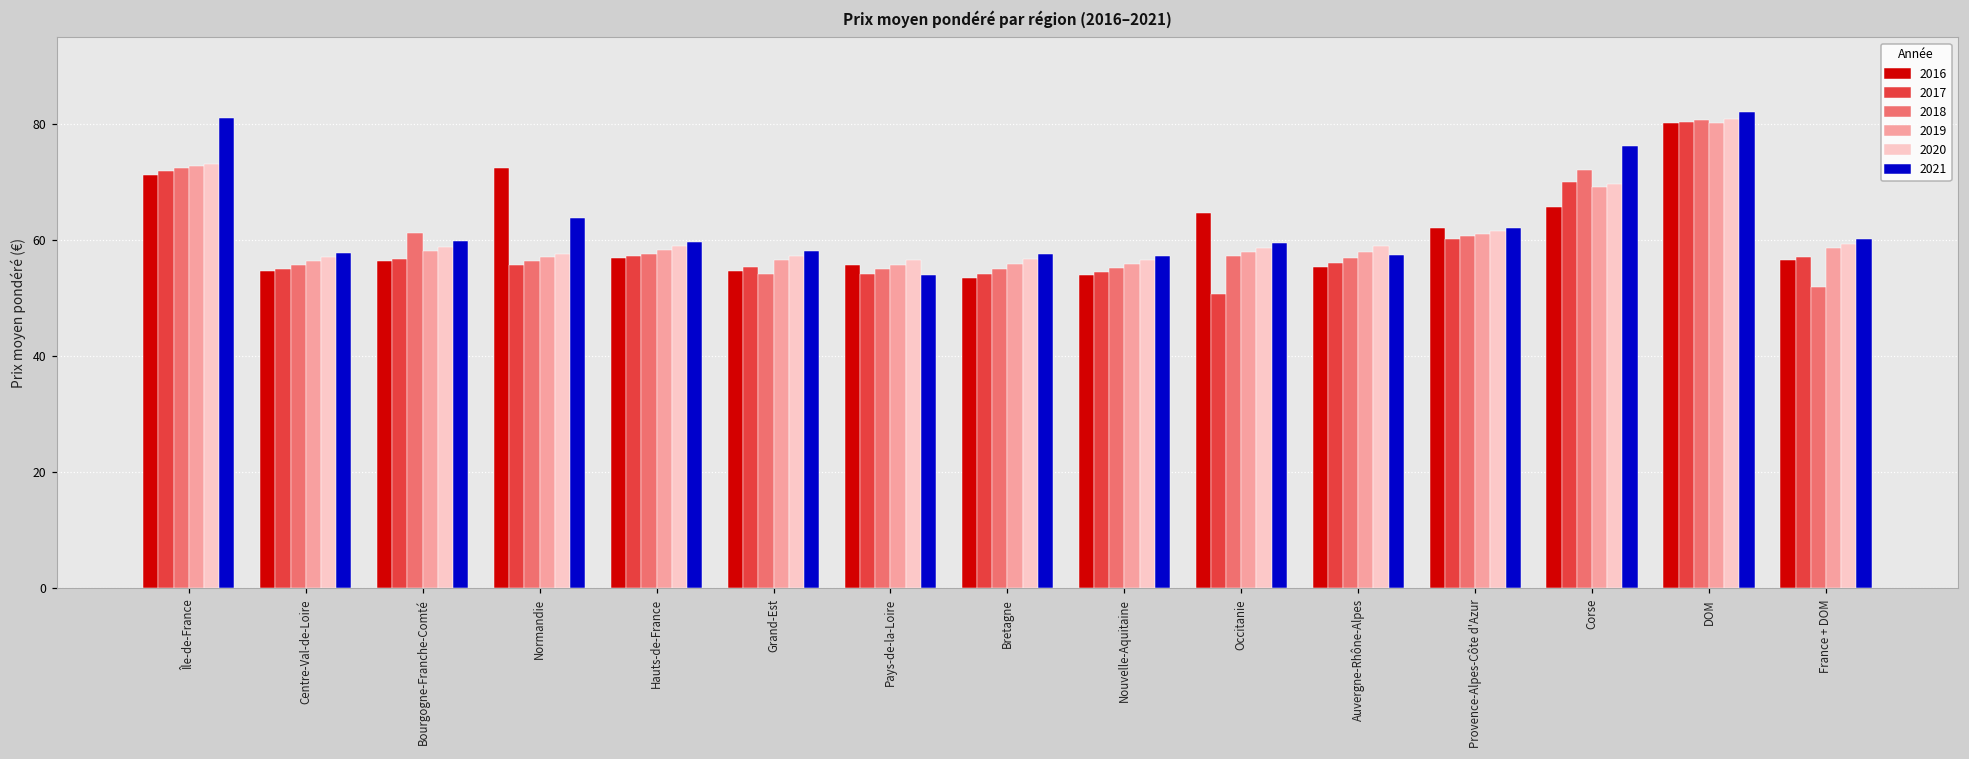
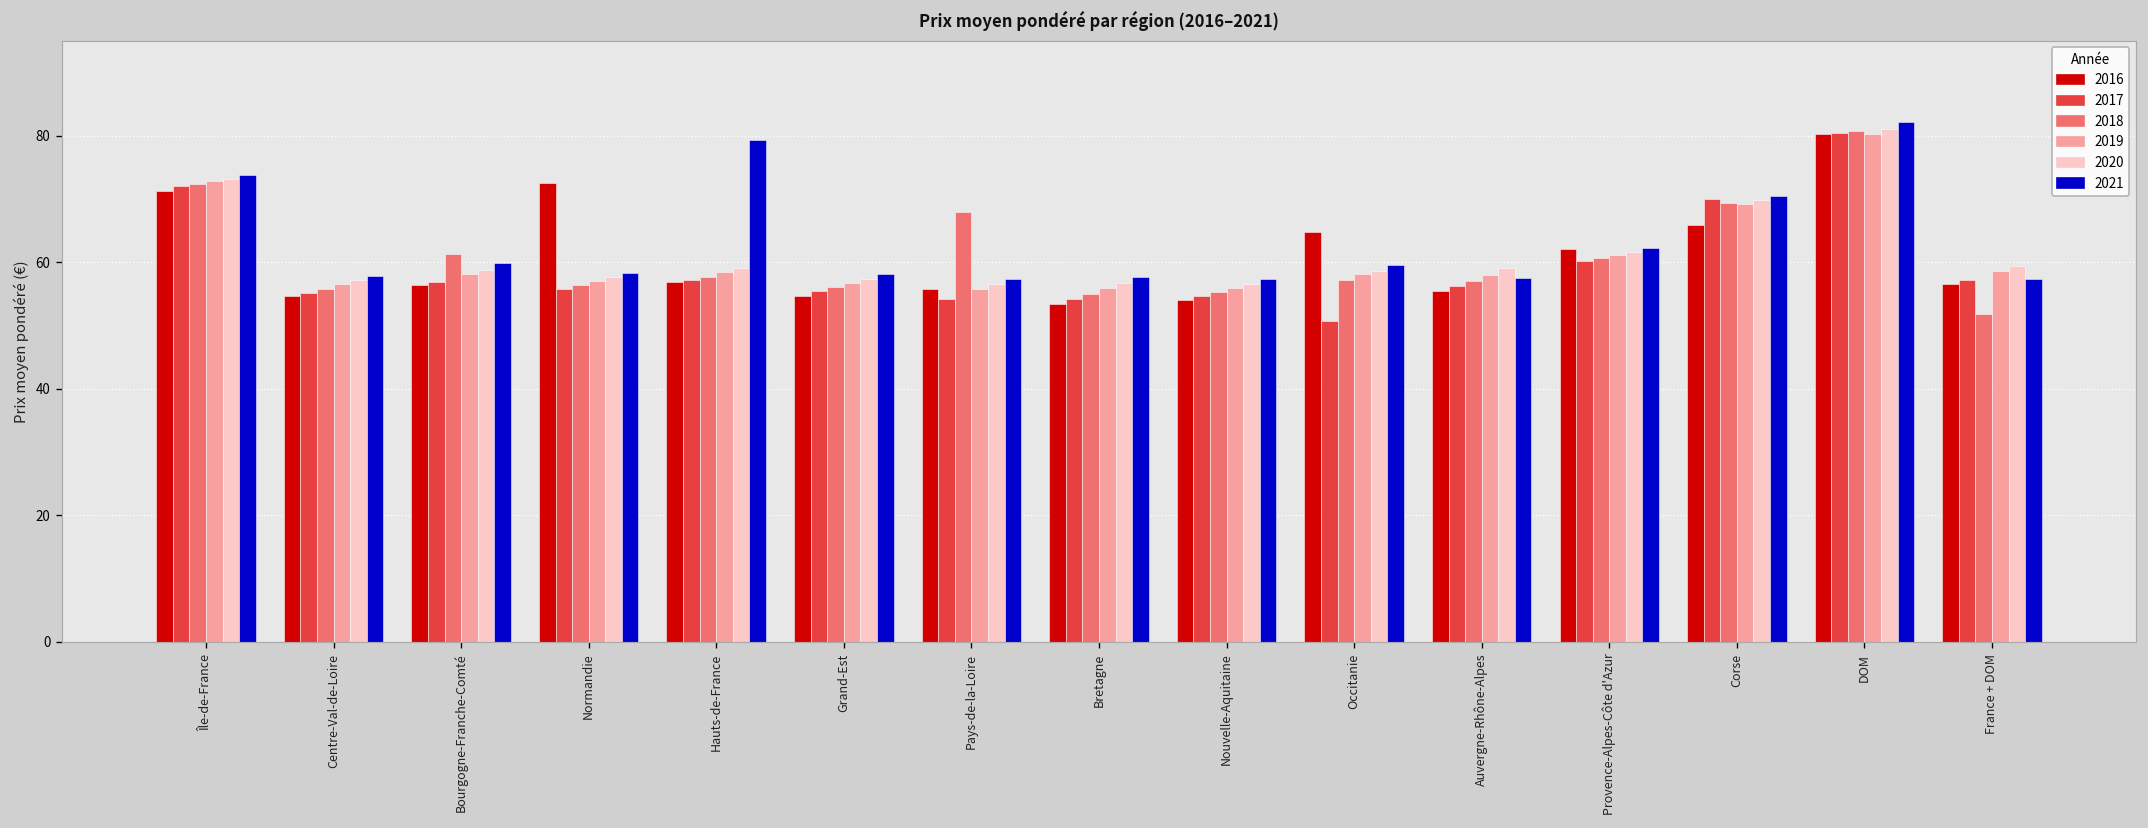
  {
    "2016": {
      "Île-de-France": 71,
      "Centre-Val-de-Loire": 55,
      "Bourgogne-Franche-Comté": 56,
      "Normandie": 72,
      "Hauts-de-France": 57,
      "Grand-Est": 55,
      "Pays-de-la-Loire": 56,
      "Bretagne": 53,
      "Nouvelle-Aquitaine": 54,
      "Occitanie": 65,
      "Auvergne-Rhône-Alpes": 55,
      "Provence-Alpes-Côte d'Azur": 62,
      "Corse": 66,
      "DOM": 80,
      "France + DOM": 57
    },
    "2017": {
      "Île-de-France": 72,
      "Centre-Val-de-Loire": 55,
      "Bourgogne-Franche-Comté": 57,
      "Normandie": 56,
      "Hauts-de-France": 57,
      "Grand-Est": 55,
      "Pays-de-la-Loire": 54,
      "Bretagne": 54,
      "Nouvelle-Aquitaine": 55,
      "Occitanie": 51,
      "Auvergne-Rhône-Alpes": 56,
      "Provence-Alpes-Côte d'Azur": 60,
      "Corse": 70,
      "DOM": 80,
      "France + DOM": 57
    },
    "2018": {
      "Île-de-France": 72,
      "Centre-Val-de-Loire": 56,
      "Bourgogne-Franche-Comté": 61,
      "Normandie": 56,
      "Hauts-de-France": 58,
-     "Grand-Est": 54,
-     "Pays-de-la-Loire": 55,
+     "Grand-Est": 56,
+     "Pays-de-la-Loire": 68,
      "Bretagne": 55,
      "Nouvelle-Aquitaine": 55,
      "Occitanie": 57,
      "Auvergne-Rhône-Alpes": 57,
      "Provence-Alpes-Côte d'Azur": 61,
-     "Corse": 72,
+     "Corse": 69,
      "DOM": 81,
      "France + DOM": 52
    },
    "2021": {
-     "Île-de-France": 81,
+     "Île-de-France": 74,
      "Centre-Val-de-Loire": 58,
      "Bourgogne-Franche-Comté": 60,
-     "Normandie": 64,
-     "Hauts-de-France": 60,
+     "Normandie": 58,
+     "Hauts-de-France": 79,
      "Grand-Est": 58,
-     "Pays-de-la-Loire": 54,
+     "Pays-de-la-Loire": 57,
      "Bretagne": 58,
      "Nouvelle-Aquitaine": 57,
      "Occitanie": 60,
      "Auvergne-Rhône-Alpes": 58,
      "Provence-Alpes-Côte d'Azur": 62,
-     "Corse": 76,
+     "Corse": 70,
      "DOM": 82,
-     "France + DOM": 60
+     "France + DOM": 57
    }
  }
